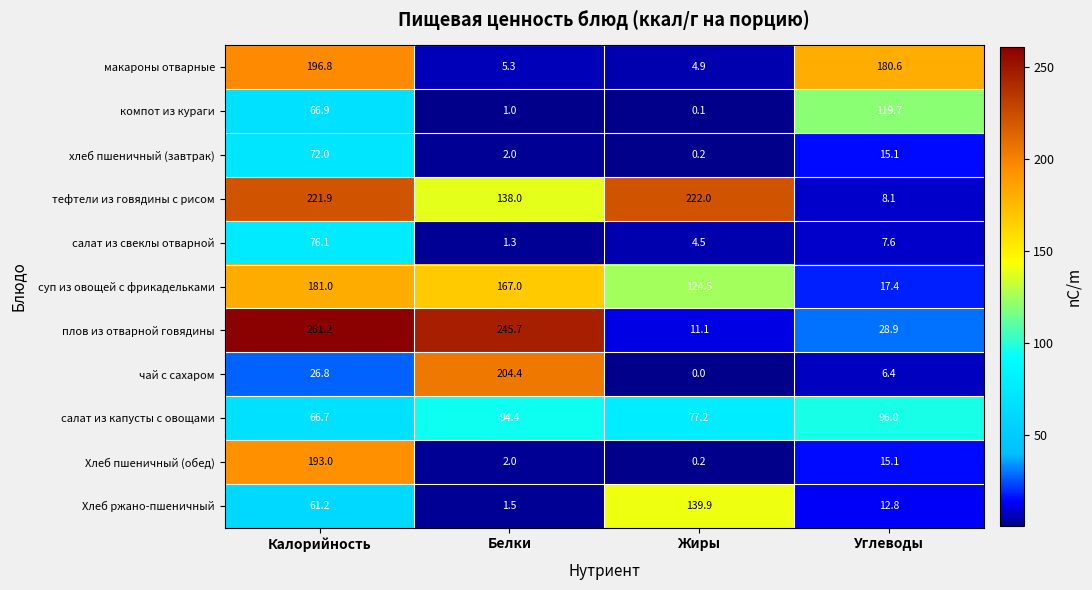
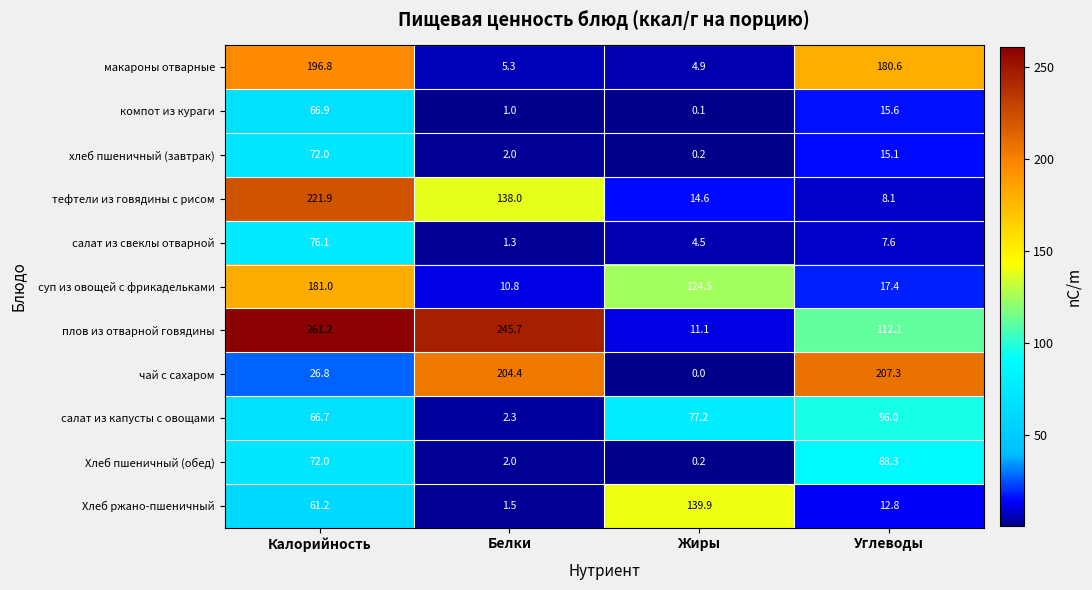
  {
    "макароны отварные": {
      "Калорийность": 196.8,
      "Белки": 5.3,
      "Жиры": 4.9,
      "Углеводы": 180.6
    },
    "компот из кураги": {
      "Калорийность": 66.9,
      "Белки": 1.0,
      "Жиры": 0.1,
-     "Углеводы": 119.7
+     "Углеводы": 15.6
    },
    "хлеб пшеничный (завтрак)": {
      "Калорийность": 72.0,
      "Белки": 2.0,
      "Жиры": 0.2,
      "Углеводы": 15.1
    },
    "тефтели из говядины с рисом": {
      "Калорийность": 221.9,
      "Белки": 138.0,
-     "Жиры": 222.0,
+     "Жиры": 14.6,
      "Углеводы": 8.1
    },
    "салат из свеклы отварной": {
      "Калорийность": 76.1,
      "Белки": 1.3,
      "Жиры": 4.5,
      "Углеводы": 7.6
    },
    "суп из овощей с фрикадельками": {
      "Калорийность": 181.0,
-     "Белки": 167.0,
+     "Белки": 10.8,
      "Жиры": 124.5,
      "Углеводы": 17.4
    },
    "плов из отварной говядины": {
      "Калорийность": 261.2,
      "Белки": 245.7,
      "Жиры": 11.1,
-     "Углеводы": 28.9
+     "Углеводы": 112.1
    },
    "чай с сахаром": {
      "Калорийность": 26.8,
      "Белки": 204.4,
      "Жиры": 0.0,
-     "Углеводы": 6.4
+     "Углеводы": 207.3
    },
    "салат из капусты с овощами": {
      "Калорийность": 66.7,
-     "Белки": 94.4,
+     "Белки": 2.3,
      "Жиры": 77.2,
      "Углеводы": 96.0
    },
    "Хлеб пшеничный (обед)": {
-     "Калорийность": 193.0,
+     "Калорийность": 72.0,
      "Белки": 2.0,
      "Жиры": 0.2,
-     "Углеводы": 15.1
+     "Углеводы": 88.3
    },
    "Хлеб ржано-пшеничный": {
      "Калорийность": 61.2,
      "Белки": 1.5,
      "Жиры": 139.9,
      "Углеводы": 12.8
    }
  }
